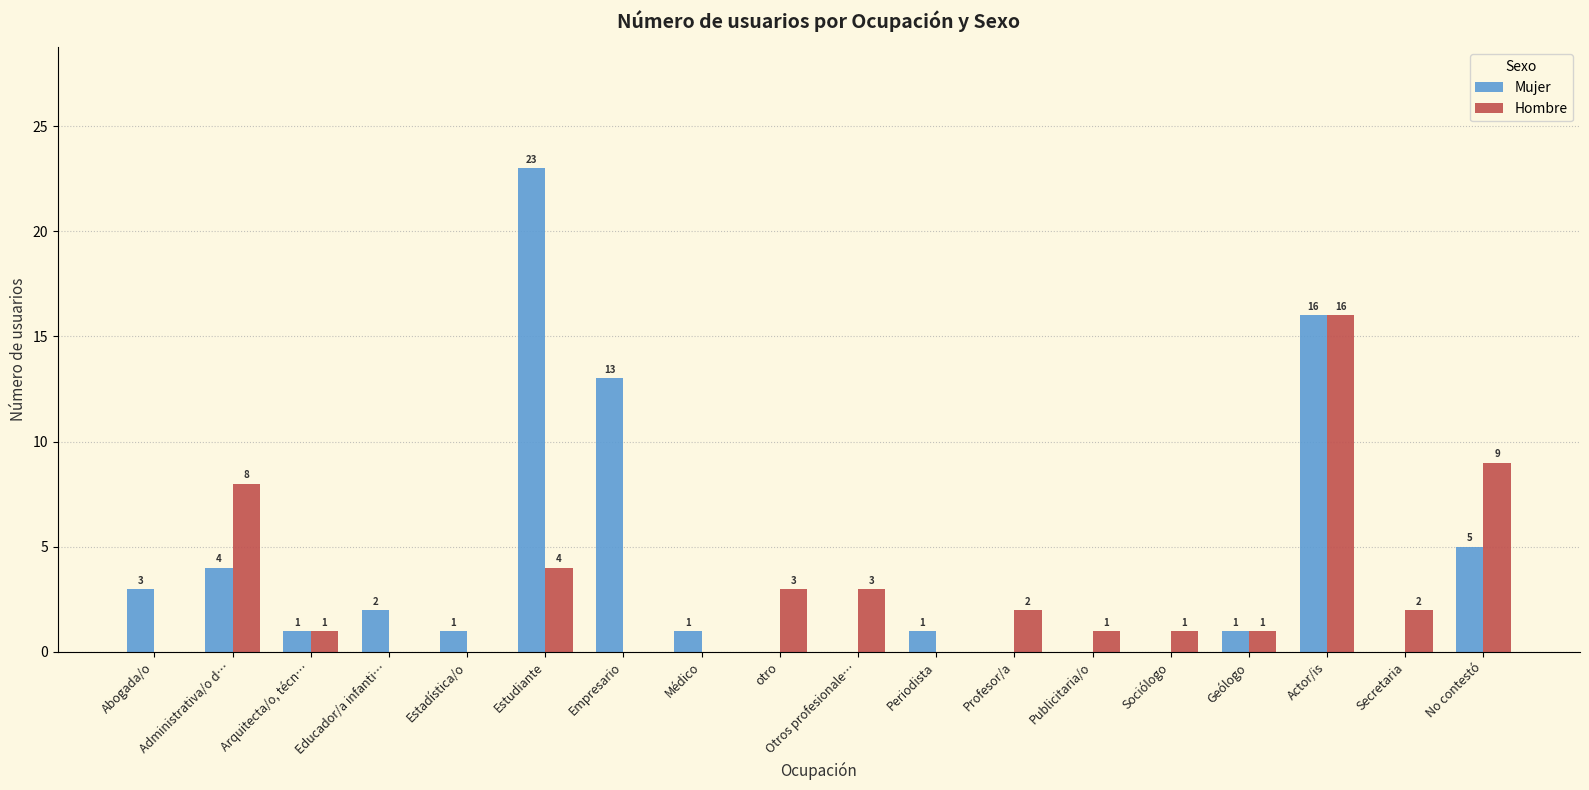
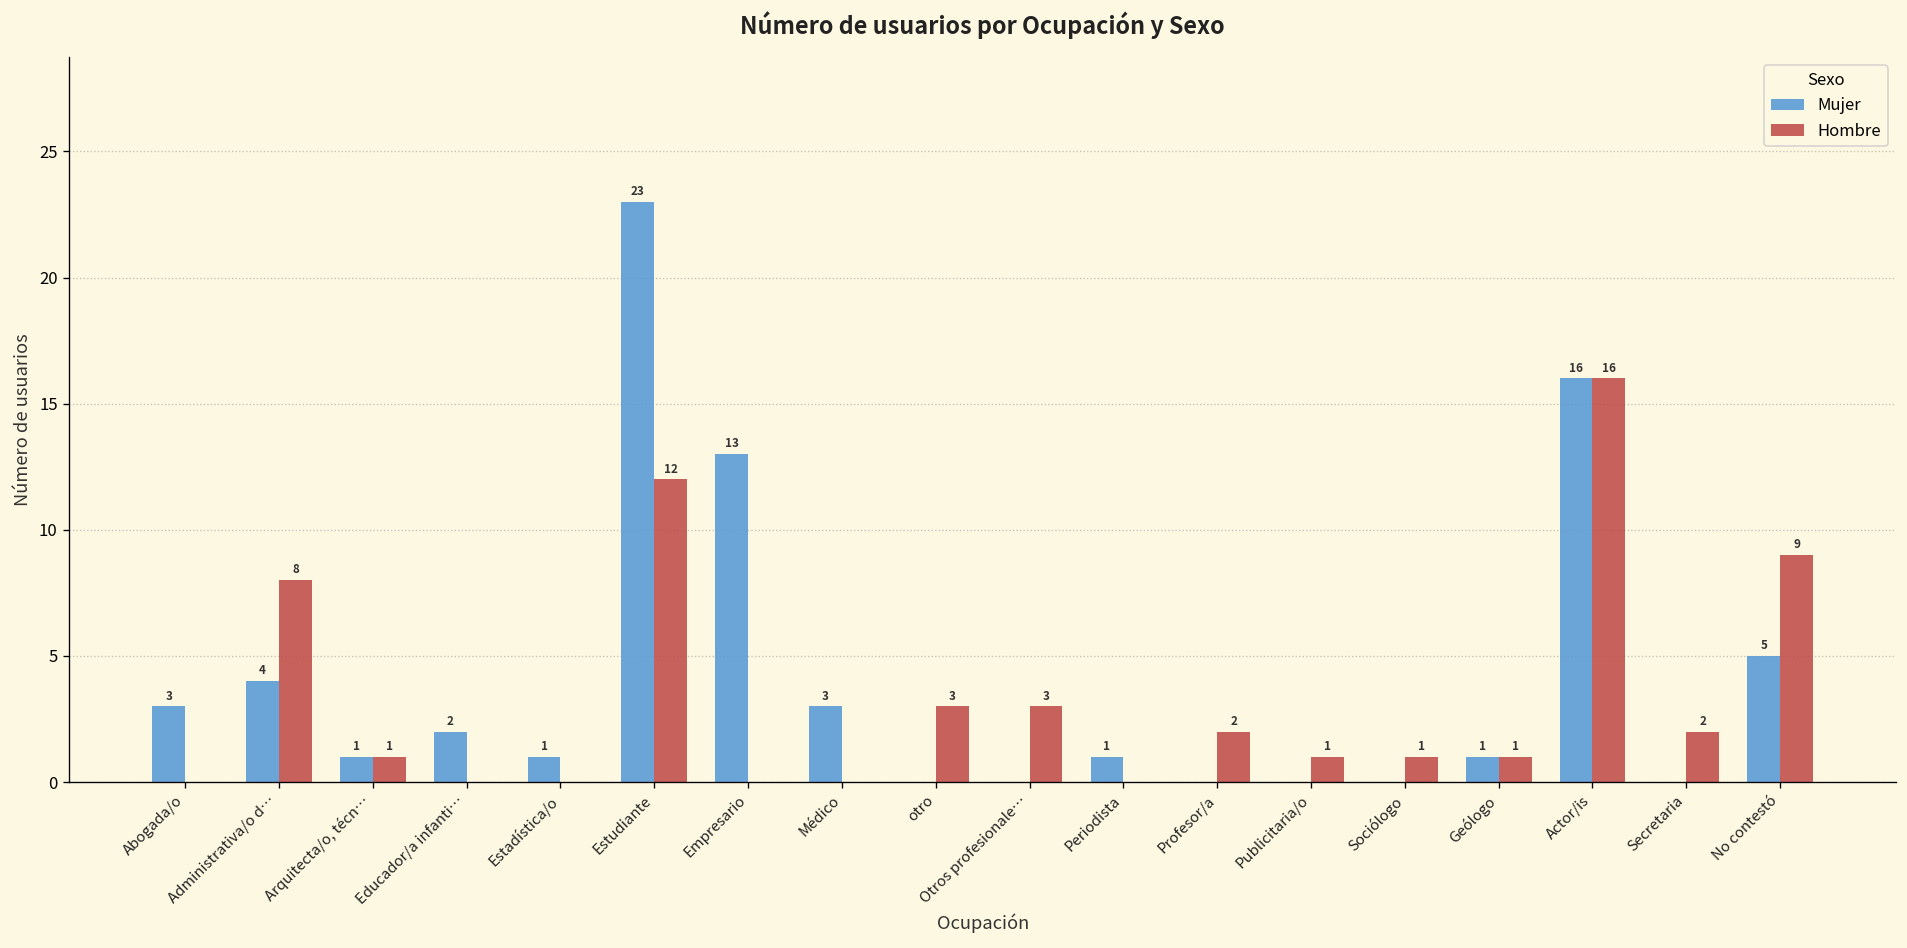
  {
    "Mujer": {
      "Abogada/o": 3,
      "Administrativa/o d…": 4,
      "Arquitecta/o, técn…": 1,
      "Educador/a infanti…": 2,
      "Estadística/o": 1,
      "Estudiante": 23,
      "Empresario": 13,
-     "Médico": 1,
+     "Médico": 3,
      "Periodista": 1,
      "Geólogo": 1,
      "Actor/is": 16,
      "No contestó": 5
    },
    "Hombre": {
      "Administrativa/o d…": 8,
      "Arquitecta/o, técn…": 1,
-     "Estudiante": 4,
+     "Estudiante": 12,
      "otro": 3,
      "Otros profesionale…": 3,
      "Profesor/a": 2,
      "Publicitaria/o": 1,
      "Sociólogo": 1,
      "Geólogo": 1,
      "Actor/is": 16,
      "Secretaria": 2,
      "No contestó": 9
    }
  }
